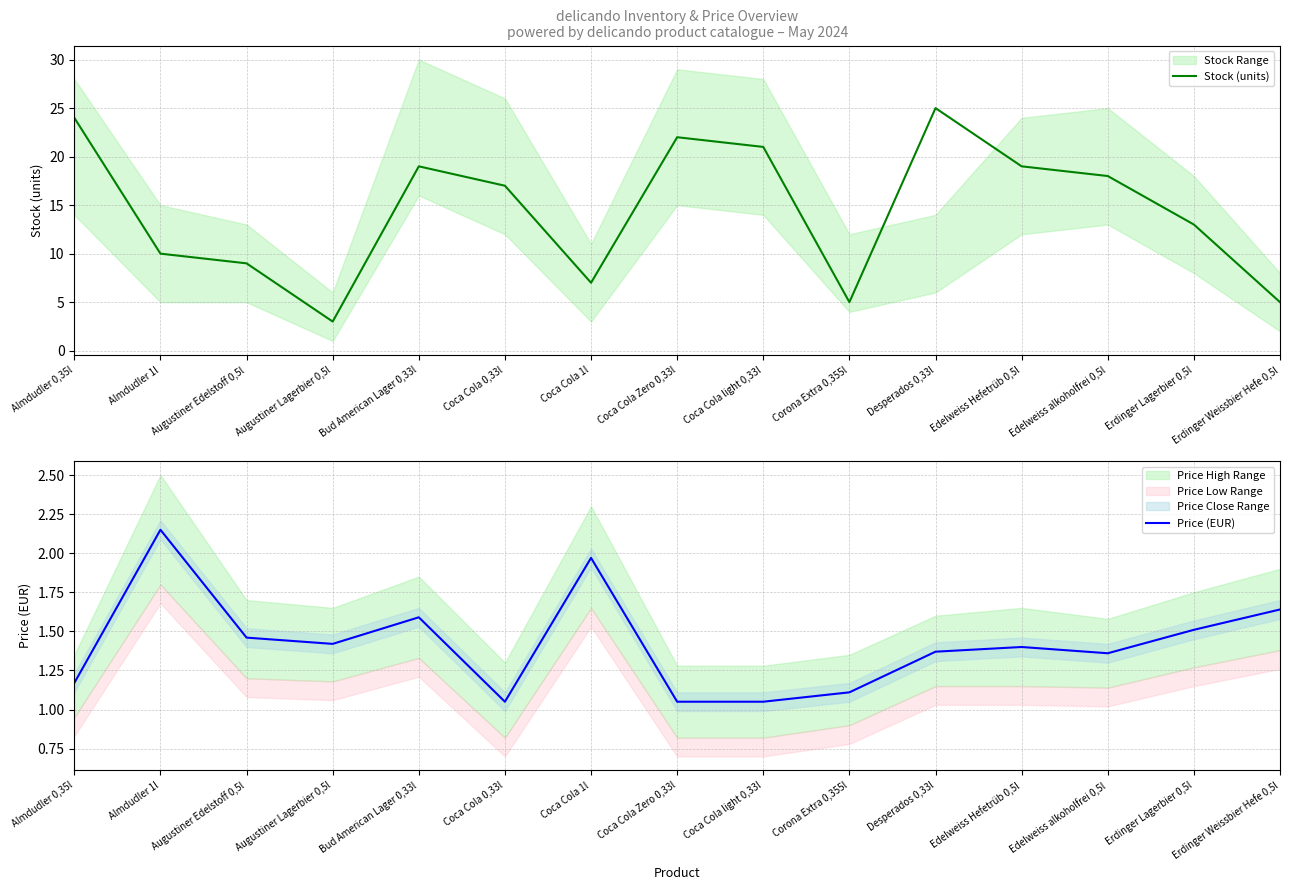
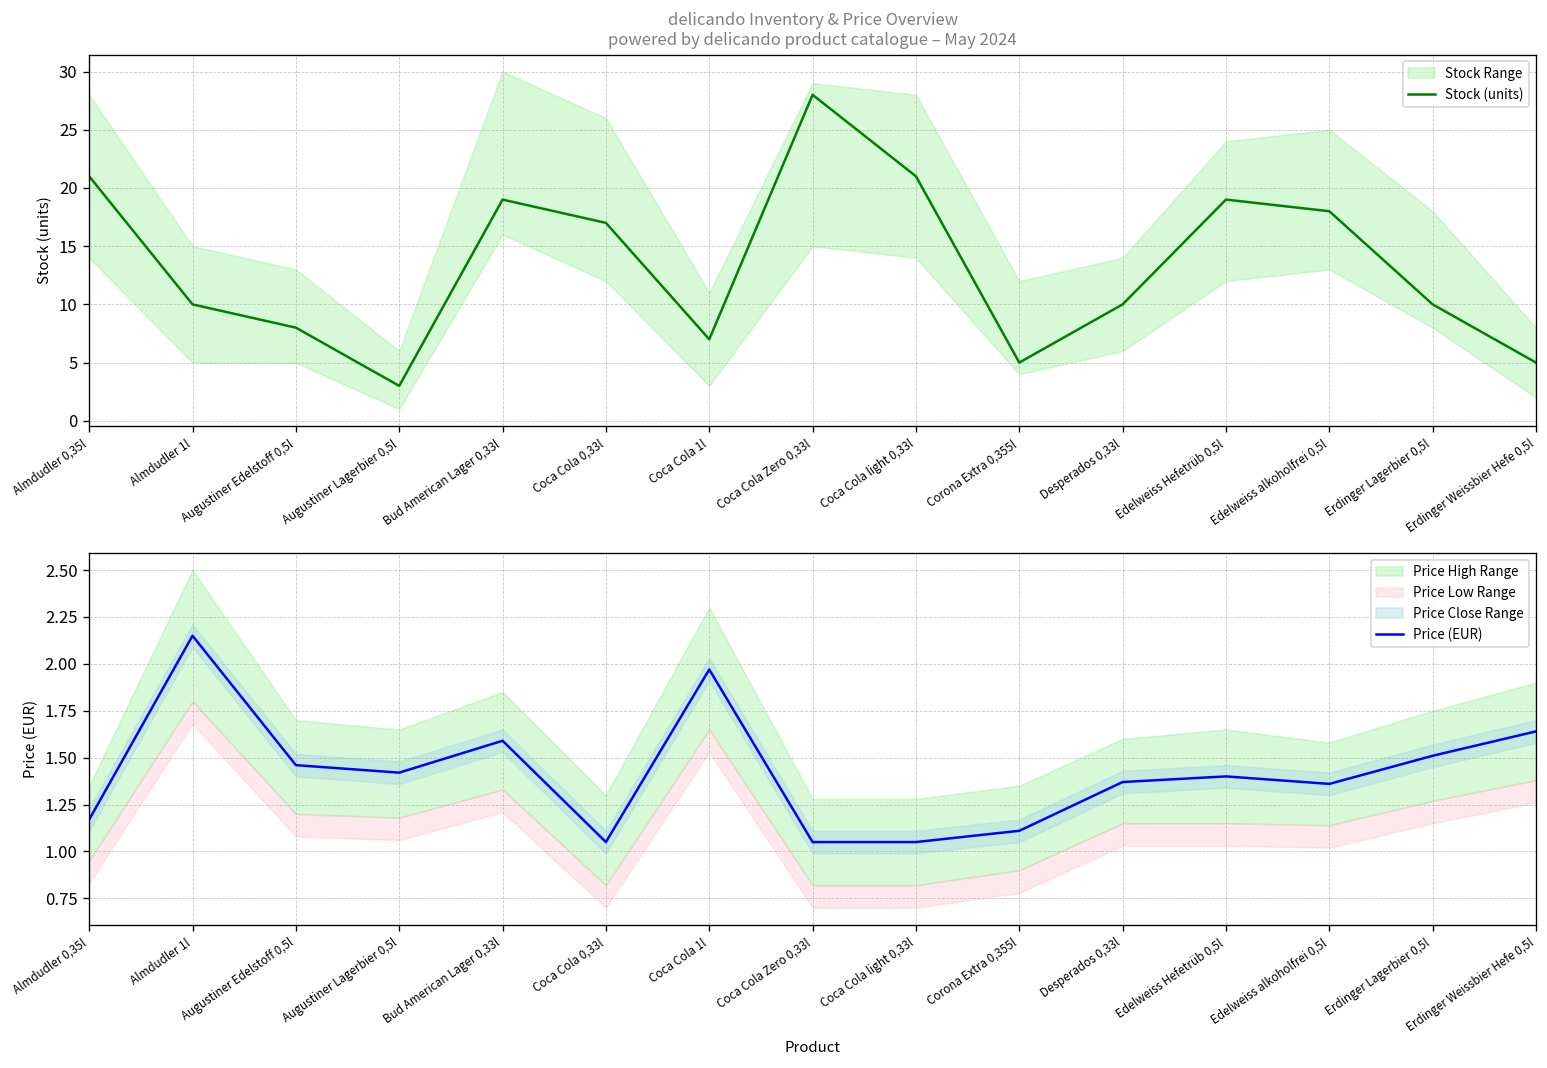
  {
    "delicando Inventory & Price Overview powered by delicando product catalogue – May 2024": {
      "Stock (units)": {
-       "Almdudler 0,35l": 24,
+       "Almdudler 0,35l": 21,
        "Almdudler 1l": 10,
-       "Augustiner Edelstoff 0,5l": 9,
+       "Augustiner Edelstoff 0,5l": 8,
        "Augustiner Lagerbier 0,5l": 3,
        "Bud American Lager 0,33l": 19,
        "Coca Cola 0,33l": 17,
        "Coca Cola 1l": 7,
-       "Coca Cola Zero 0,33l": 22,
+       "Coca Cola Zero 0,33l": 28,
        "Coca Cola light 0,33l": 21,
        "Corona Extra 0,355l": 5,
-       "Desperados 0,33l": 25,
+       "Desperados 0,33l": 10,
        "Edelweiss Hefetrüb 0,5l": 19,
        "Edelweiss alkoholfrei 0,5l": 18,
-       "Erdinger Lagerbier 0,5l": 13,
+       "Erdinger Lagerbier 0,5l": 10,
        "Erdinger Weissbier Hefe 0,5l": 5
      }
    }
  }
